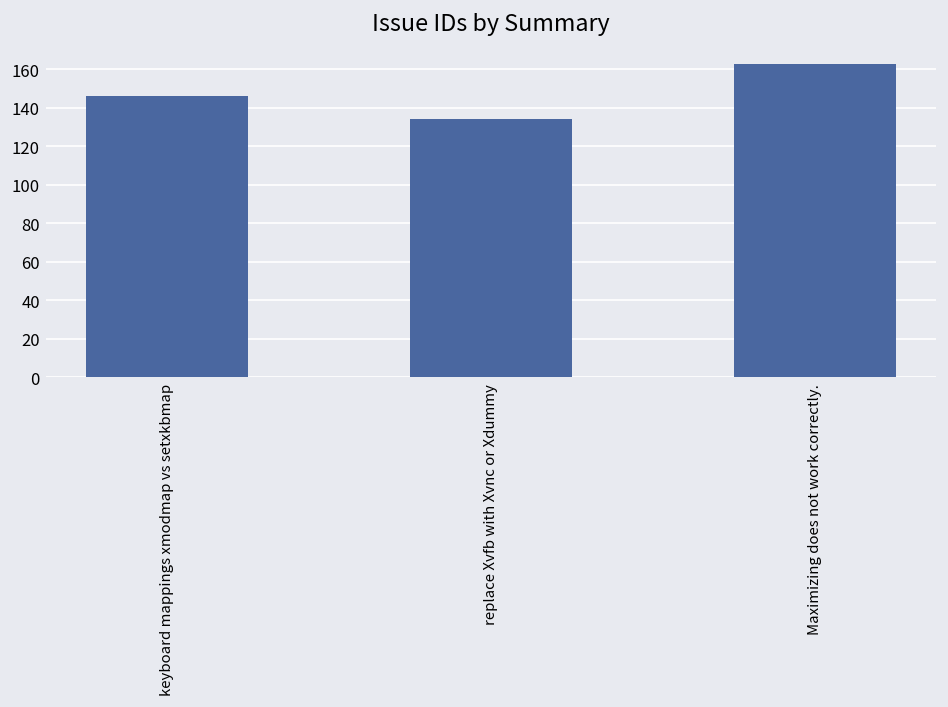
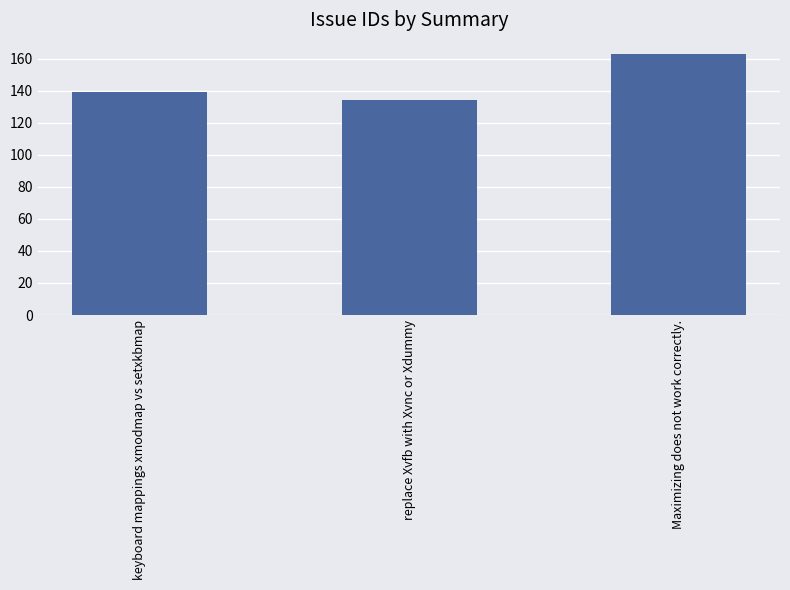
  {
-   "keyboard mappings xmodmap vs setxkbmap": 146,
+   "keyboard mappings xmodmap vs setxkbmap": 139,
    "replace Xvfb with Xvnc or Xdummy": 134,
    "Maximizing does not work correctly.": 163
  }
